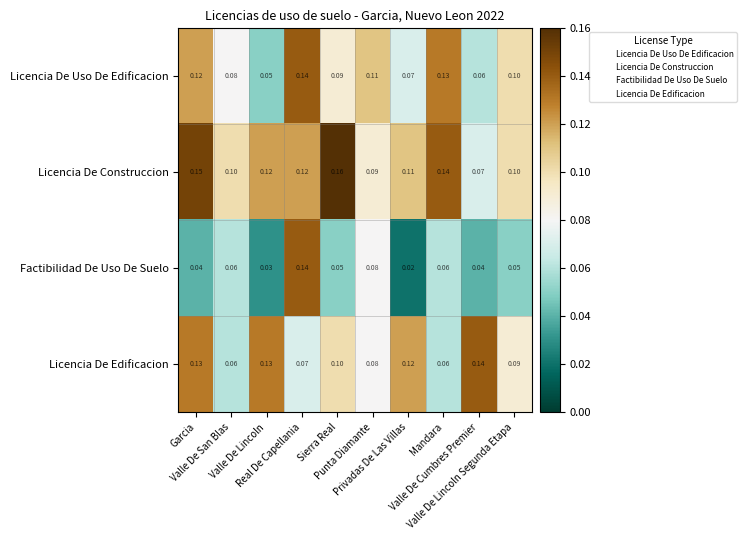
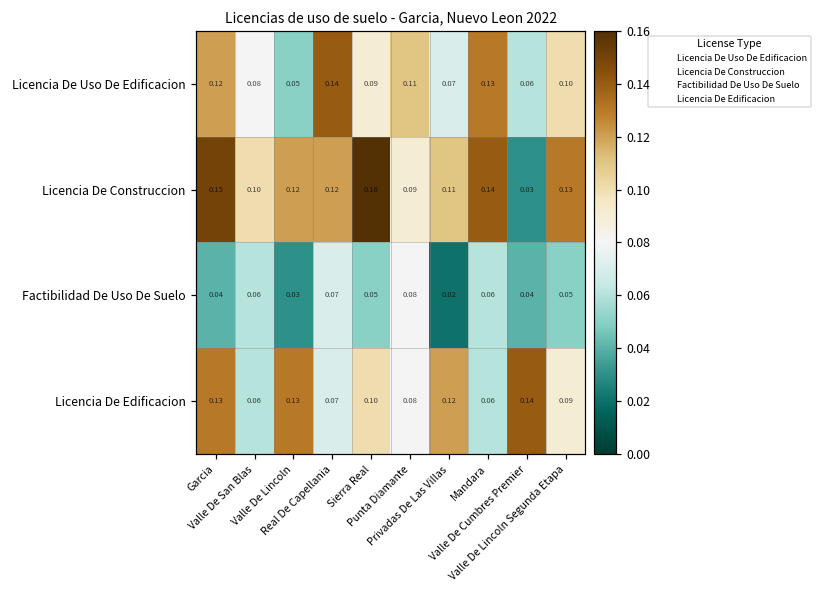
  {
    "Licencia De Uso De Edificacion": {
      "Garcia": 0.12,
      "Valle De San Blas": 0.08,
      "Valle De Lincoln": 0.05,
      "Real De Capellania": 0.14,
      "Sierra Real": 0.09,
      "Punta Diamante": 0.11,
      "Privadas De Las Villas": 0.07,
      "Mandara": 0.13,
      "Valle De Cumbres Premier": 0.06,
      "Valle De Lincoln Segunda Etapa": 0.10
    },
    "Licencia De Construccion": {
      "Garcia": 0.15,
      "Valle De San Blas": 0.10,
      "Valle De Lincoln": 0.12,
      "Real De Capellania": 0.12,
      "Sierra Real": 0.16,
      "Punta Diamante": 0.09,
      "Privadas De Las Villas": 0.11,
      "Mandara": 0.14,
-     "Valle De Cumbres Premier": 0.07,
-     "Valle De Lincoln Segunda Etapa": 0.10
+     "Valle De Cumbres Premier": 0.03,
+     "Valle De Lincoln Segunda Etapa": 0.13
    },
    "Factibilidad De Uso De Suelo": {
      "Garcia": 0.04,
      "Valle De San Blas": 0.06,
      "Valle De Lincoln": 0.03,
-     "Real De Capellania": 0.14,
+     "Real De Capellania": 0.07,
      "Sierra Real": 0.05,
      "Punta Diamante": 0.08,
      "Privadas De Las Villas": 0.02,
      "Mandara": 0.06,
      "Valle De Cumbres Premier": 0.04,
      "Valle De Lincoln Segunda Etapa": 0.05
    },
    "Licencia De Edificacion": {
      "Garcia": 0.13,
      "Valle De San Blas": 0.06,
      "Valle De Lincoln": 0.13,
      "Real De Capellania": 0.07,
      "Sierra Real": 0.10,
      "Punta Diamante": 0.08,
      "Privadas De Las Villas": 0.12,
      "Mandara": 0.06,
      "Valle De Cumbres Premier": 0.14,
      "Valle De Lincoln Segunda Etapa": 0.09
    }
  }
